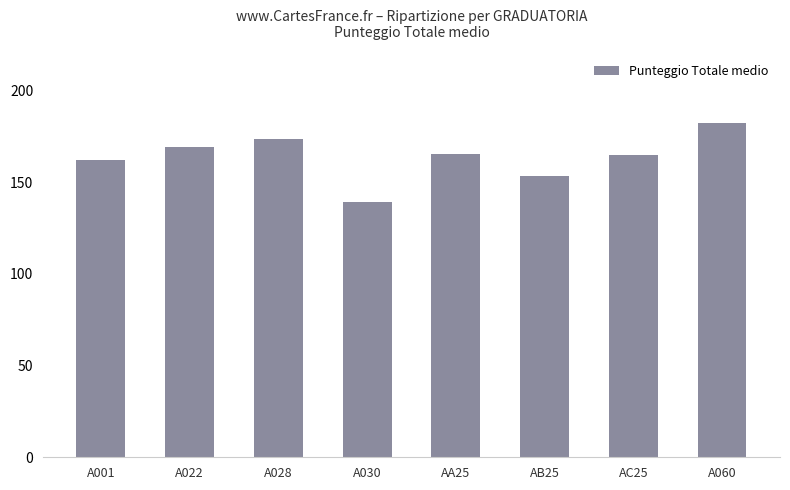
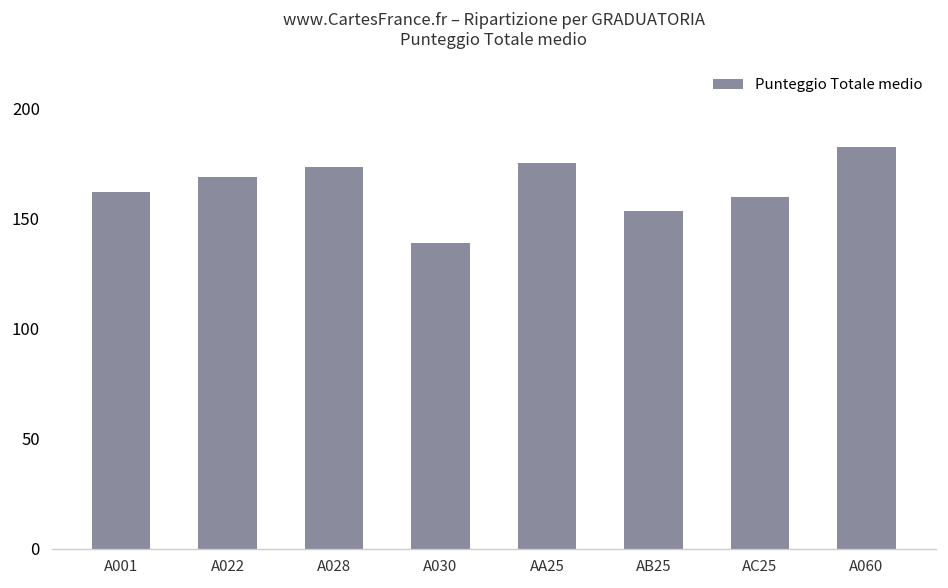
  {
    "A001": 162,
    "A022": 169,
    "A028": 174,
    "A030": 139,
-   "AA25": 166,
+   "AA25": 176,
    "AB25": 154,
-   "AC25": 165,
+   "AC25": 160,
    "A060": 183
  }
